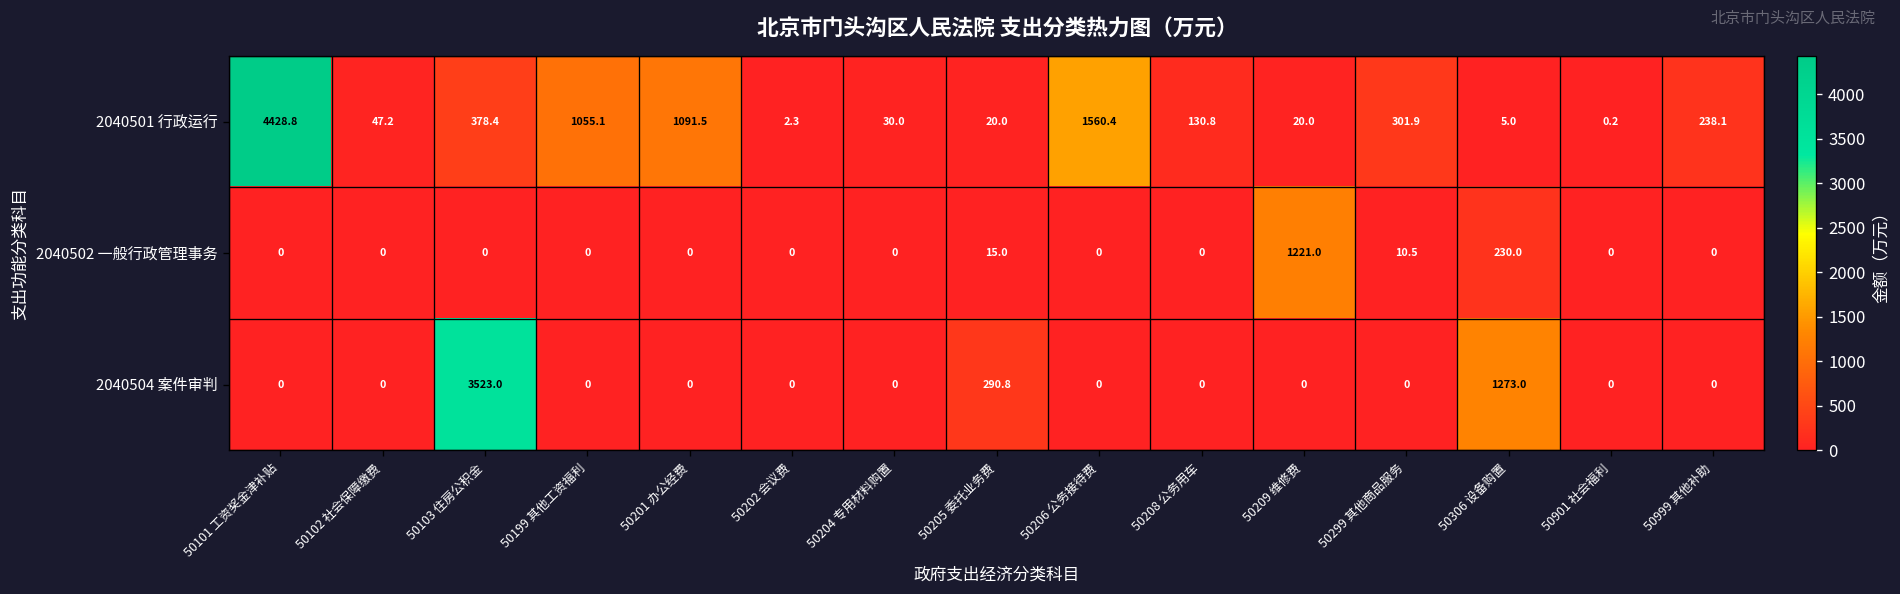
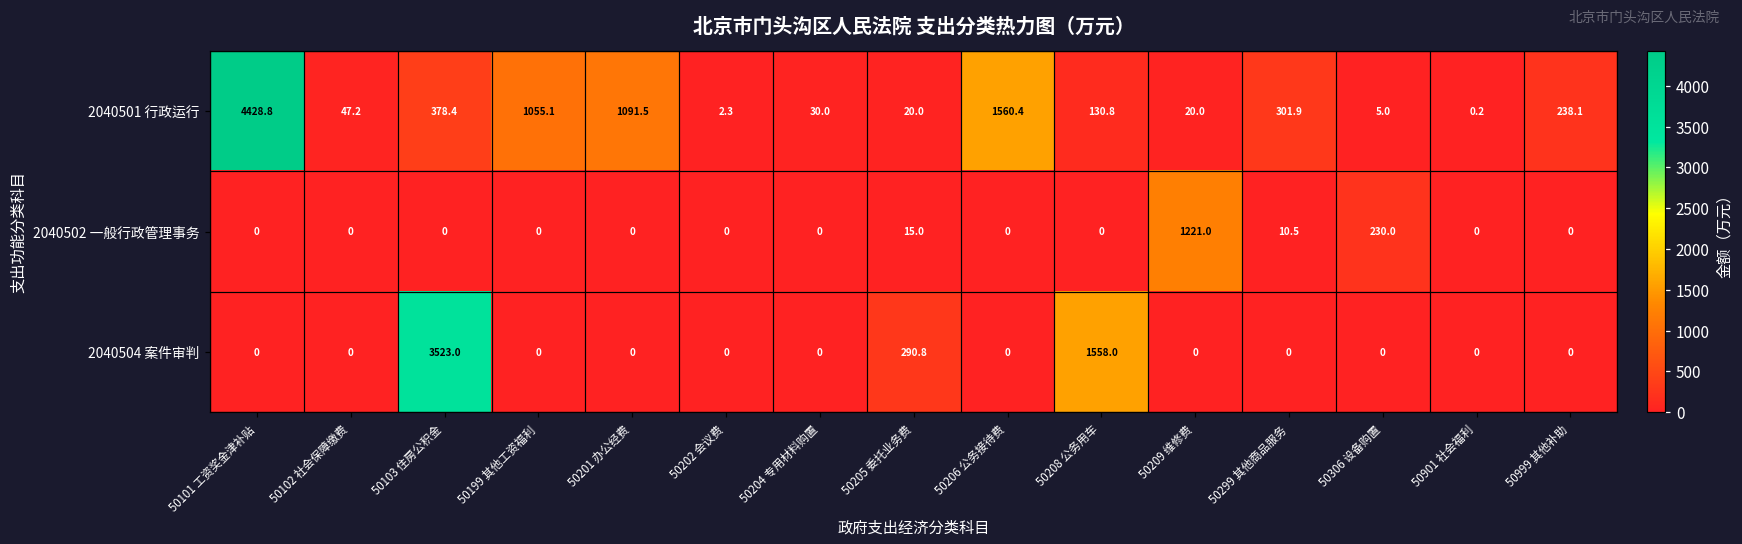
  {
    "2040501 行政运行": {
      "50101 工资奖金津补贴": 4428.8,
      "50102 社会保障缴费": 47.2,
      "50103 住房公积金": 378.4,
      "50199 其他工资福利": 1055.1,
      "50201 办公经费": 1091.5,
      "50202 会议费": 2.3,
      "50204 专用材料购置": 30.0,
      "50205 委托业务费": 20.0,
      "50206 公务接待费": 1560.4,
      "50208 公务用车": 130.8,
      "50209 维修费": 20.0,
      "50299 其他商品服务": 301.9,
      "50306 设备购置": 5.0,
      "50901 社会福利": 0.2,
      "50999 其他补助": 238.1
    },
    "2040502 一般行政管理事务": {
      "50101 工资奖金津补贴": 0,
      "50102 社会保障缴费": 0,
      "50103 住房公积金": 0,
      "50199 其他工资福利": 0,
      "50201 办公经费": 0,
      "50202 会议费": 0,
      "50204 专用材料购置": 0,
      "50205 委托业务费": 15.0,
      "50206 公务接待费": 0,
      "50208 公务用车": 0,
      "50209 维修费": 1221.0,
      "50299 其他商品服务": 10.5,
      "50306 设备购置": 230.0,
      "50901 社会福利": 0,
      "50999 其他补助": 0
    },
    "2040504 案件审判": {
      "50101 工资奖金津补贴": 0,
      "50102 社会保障缴费": 0,
      "50103 住房公积金": 3523.0,
      "50199 其他工资福利": 0,
      "50201 办公经费": 0,
      "50202 会议费": 0,
      "50204 专用材料购置": 0,
      "50205 委托业务费": 290.8,
      "50206 公务接待费": 0,
-     "50208 公务用车": 0,
+     "50208 公务用车": 1558.0,
      "50209 维修费": 0,
      "50299 其他商品服务": 0,
-     "50306 设备购置": 1273.0,
+     "50306 设备购置": 0,
      "50901 社会福利": 0,
      "50999 其他补助": 0
    }
  }
